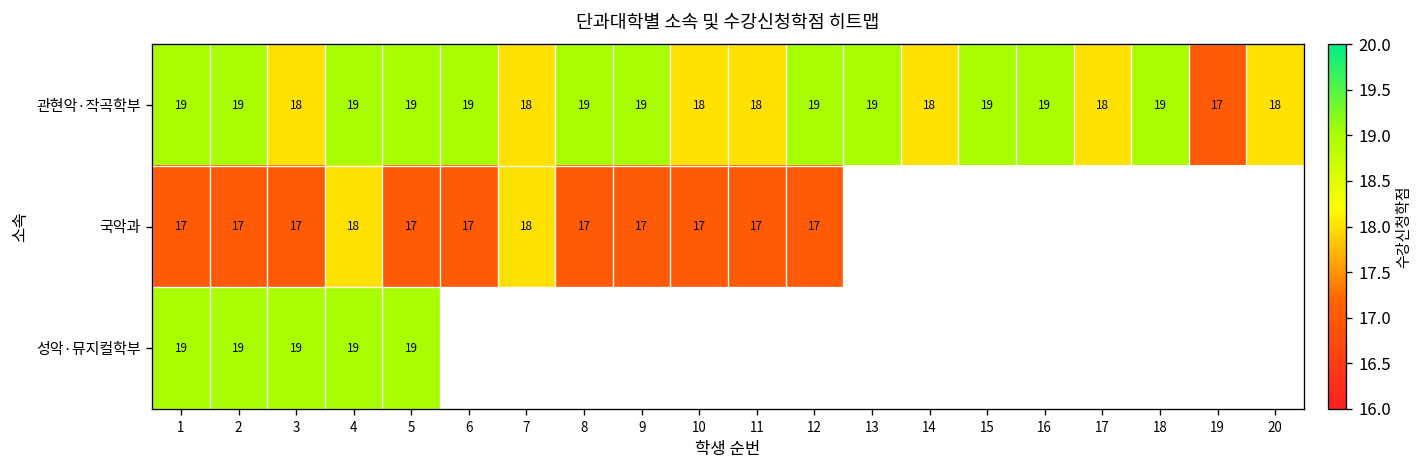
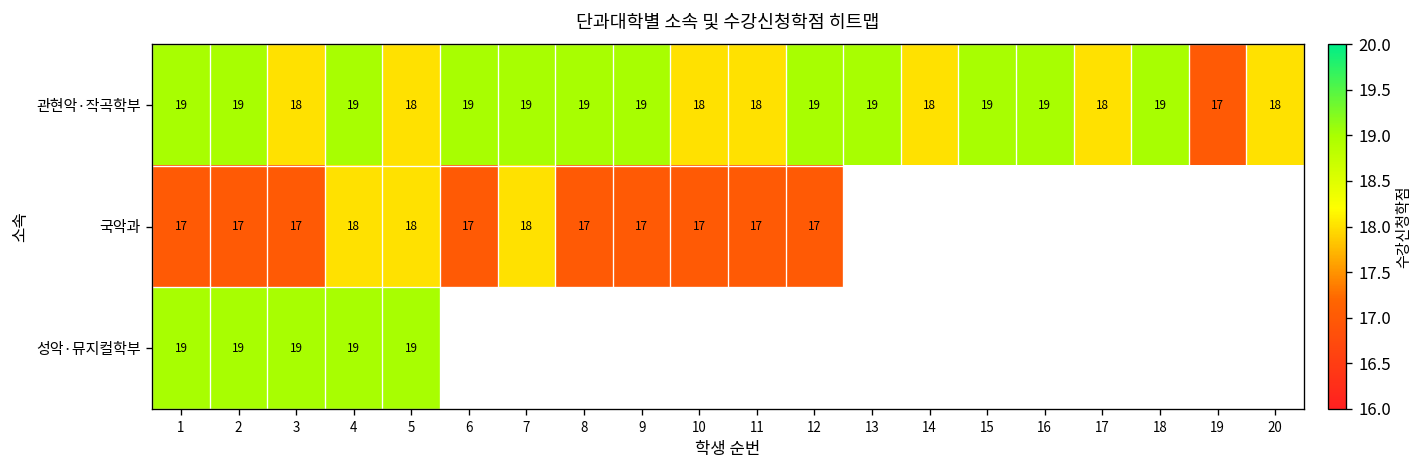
  {
    "관현악·작곡학부": {
      "1": 19,
      "2": 19,
      "3": 18,
      "4": 19,
-     "5": 19,
+     "5": 18,
      "6": 19,
-     "7": 18,
+     "7": 19,
      "8": 19,
      "9": 19,
      "10": 18,
      "11": 18,
      "12": 19,
      "13": 19,
      "14": 18,
      "15": 19,
      "16": 19,
      "17": 18,
      "18": 19,
      "19": 17,
      "20": 18
    },
    "국악과": {
      "1": 17,
      "2": 17,
      "3": 17,
      "4": 18,
-     "5": 17,
+     "5": 18,
      "6": 17,
      "7": 18,
      "8": 17,
      "9": 17,
      "10": 17,
      "11": 17,
      "12": 17
    },
    "성악·뮤지컬학부": {
      "1": 19,
      "2": 19,
      "3": 19,
      "4": 19,
      "5": 19
    }
  }
